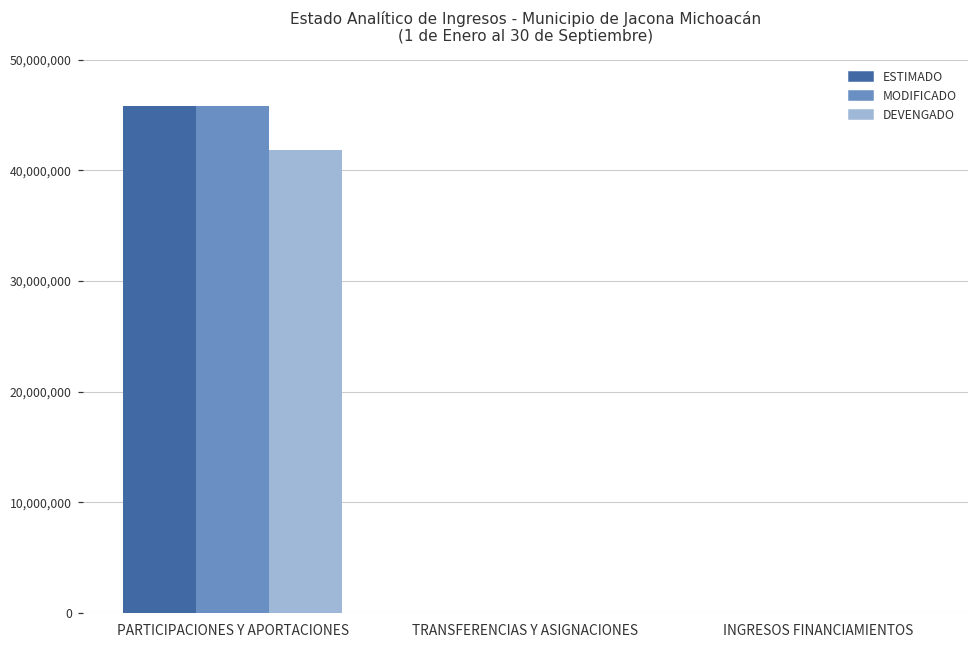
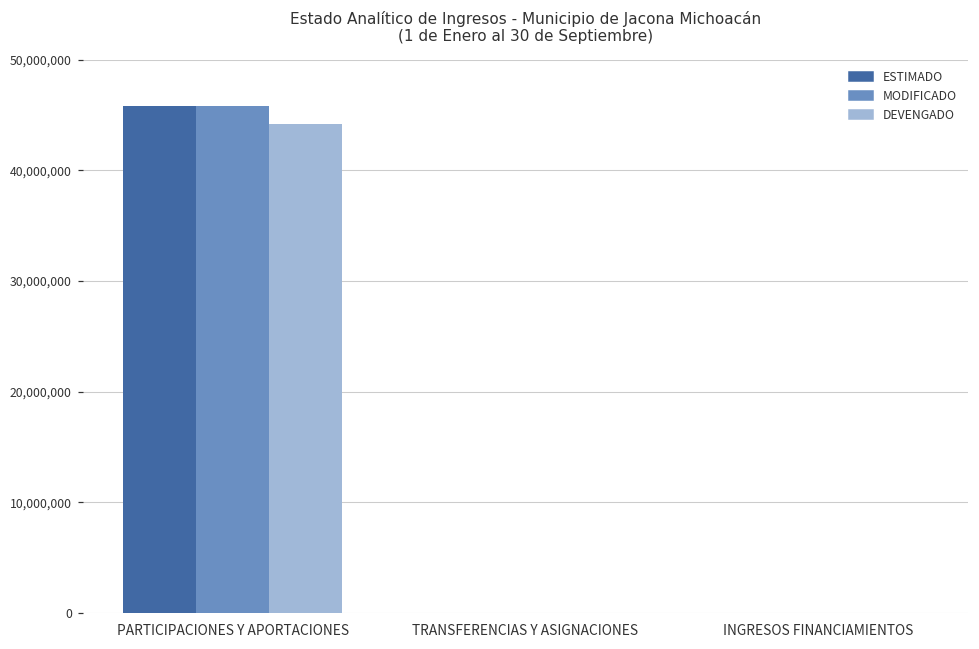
  {
    "ESTIMADO": {
      "PARTICIPACIONES Y APORTACIONES": "45,800,000",
      "TRANSFERENCIAS Y ASIGNACIONES": "0",
      "INGRESOS FINANCIAMIENTOS": "0"
    },
    "MODIFICADO": {
      "PARTICIPACIONES Y APORTACIONES": "45,800,000",
      "TRANSFERENCIAS Y ASIGNACIONES": "0",
      "INGRESOS FINANCIAMIENTOS": "0"
    },
    "DEVENGADO": {
-     "PARTICIPACIONES Y APORTACIONES": "41,900,000",
+     "PARTICIPACIONES Y APORTACIONES": "44,200,000",
      "TRANSFERENCIAS Y ASIGNACIONES": "0",
      "INGRESOS FINANCIAMIENTOS": "0"
    }
  }
